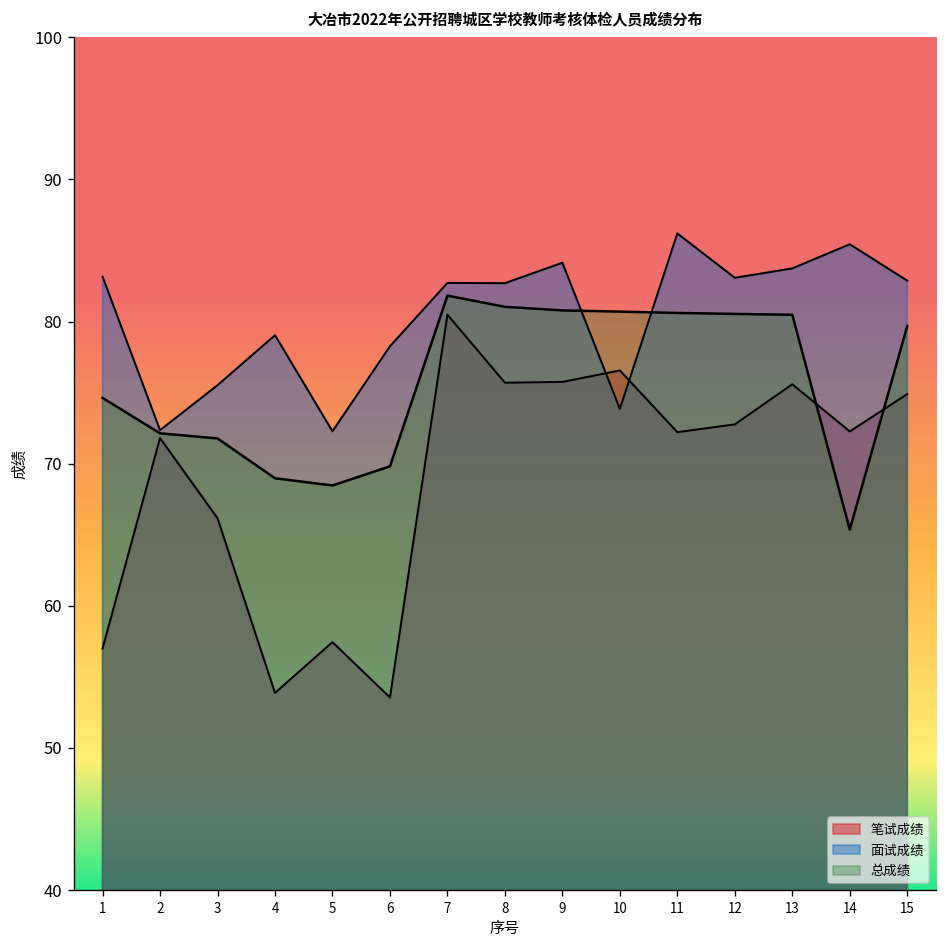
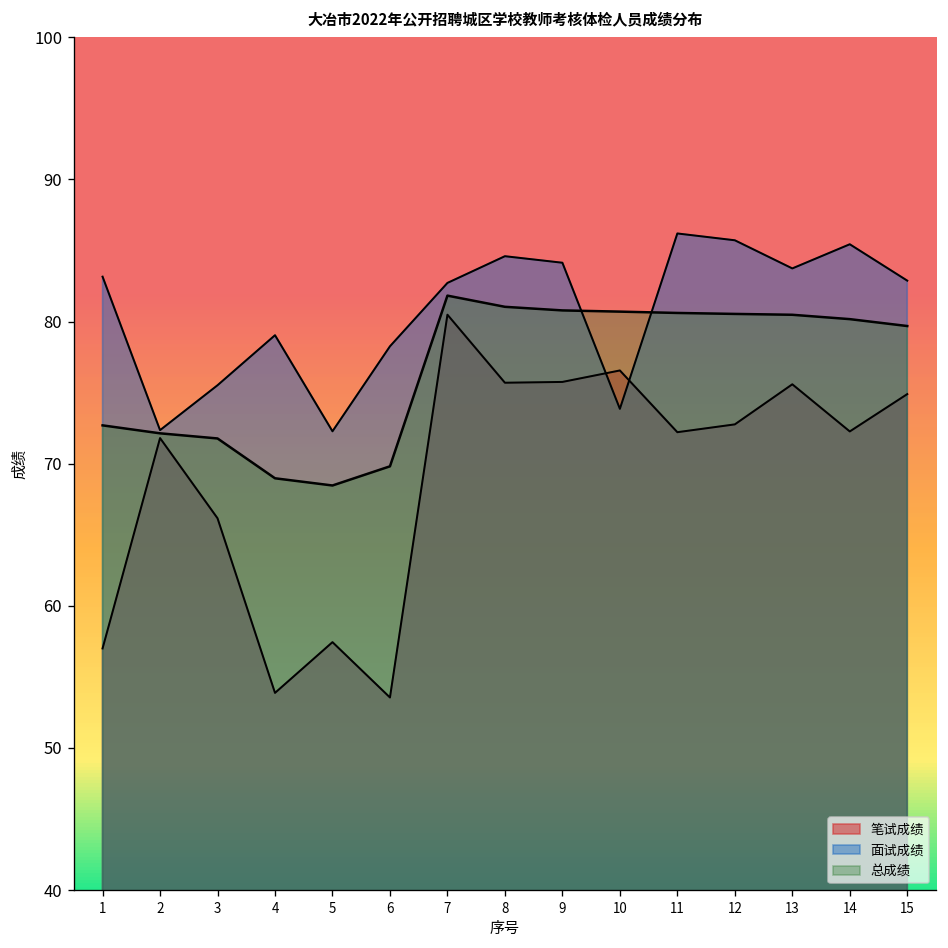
  {
    "笔试成绩": {
      "1": 57.0,
      "2": 71.8,
      "3": 66.2,
      "4": 53.9,
      "5": 57.4,
      "6": 53.6,
      "7": 80.5,
      "8": 75.7,
      "9": 75.8,
      "10": 76.6,
      "11": 72.2,
      "12": 72.8,
      "13": 75.6,
      "14": 72.3,
      "15": 74.9
    },
    "面试成绩": {
      "1": 83.2,
      "2": 72.4,
      "3": 75.5,
      "4": 79.0,
      "5": 72.3,
      "6": 78.3,
      "7": 82.7,
-     "8": 82.7,
+     "8": 84.6,
      "9": 84.1,
      "10": 73.9,
      "11": 86.2,
-     "12": 83.1,
+     "12": 85.7,
      "13": 83.7,
      "14": 85.4,
      "15": 82.9
    },
    "总成绩": {
-     "1": 74.6,
+     "1": 72.7,
      "2": 72.1,
      "3": 71.8,
      "4": 69.0,
      "5": 68.5,
      "6": 69.8,
      "7": 81.8,
      "8": 81.0,
      "9": 80.8,
      "10": 80.7,
      "11": 80.6,
      "12": 80.5,
      "13": 80.5,
-     "14": 65.4,
+     "14": 80.2,
      "15": 79.7
    }
  }
